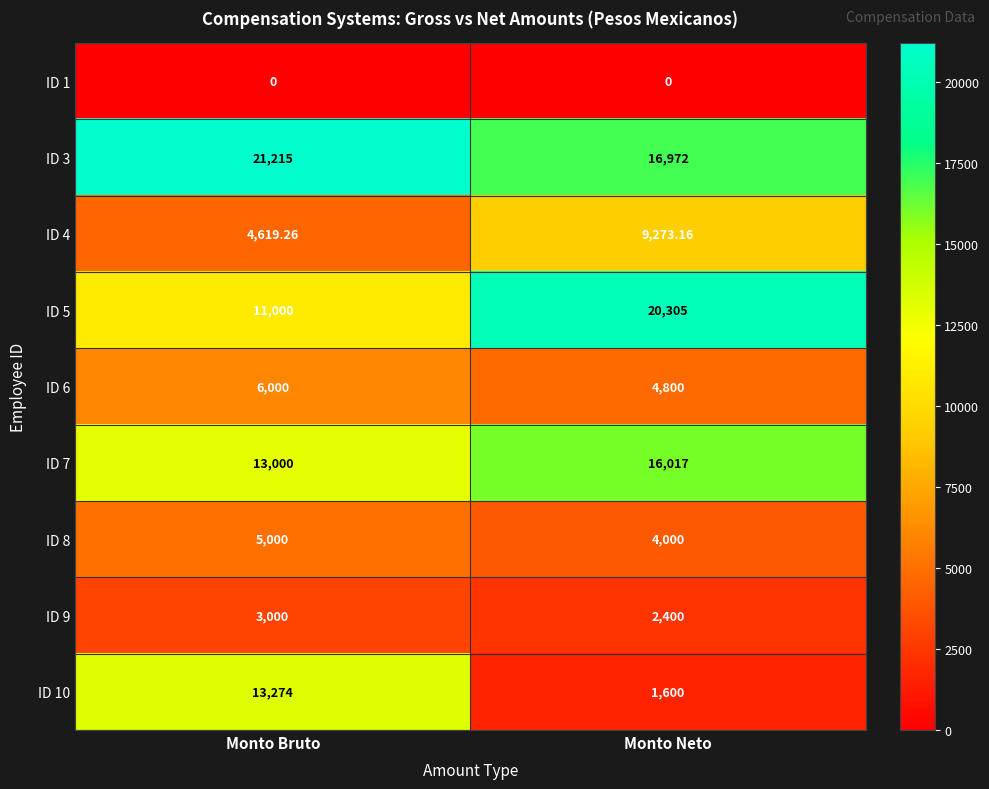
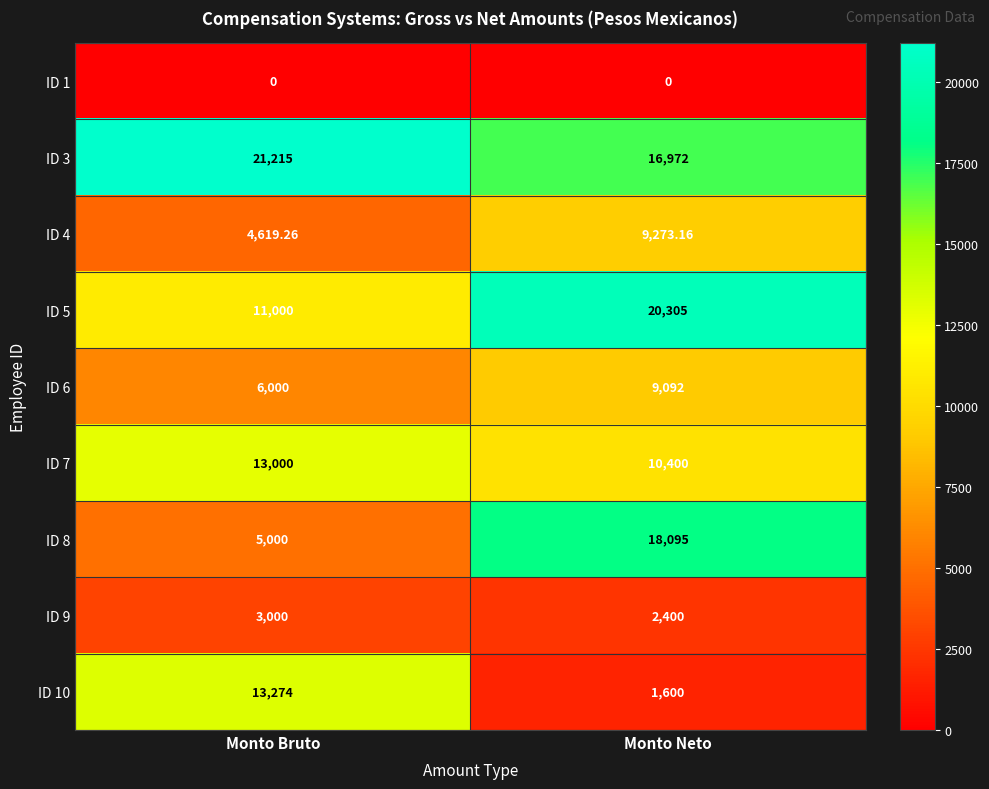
  {
    "ID 1": {
      "Monto Bruto": "0",
      "Monto Neto": "0"
    },
    "ID 3": {
      "Monto Bruto": "21,215",
      "Monto Neto": "16,972"
    },
    "ID 4": {
      "Monto Bruto": "4,619.26",
      "Monto Neto": "9,273.16"
    },
    "ID 5": {
      "Monto Bruto": "11,000",
      "Monto Neto": "20,305"
    },
    "ID 6": {
      "Monto Bruto": "6,000",
-     "Monto Neto": "4,800"
+     "Monto Neto": "9,092"
    },
    "ID 7": {
      "Monto Bruto": "13,000",
-     "Monto Neto": "16,017"
+     "Monto Neto": "10,400"
    },
    "ID 8": {
      "Monto Bruto": "5,000",
-     "Monto Neto": "4,000"
+     "Monto Neto": "18,095"
    },
    "ID 9": {
      "Monto Bruto": "3,000",
      "Monto Neto": "2,400"
    },
    "ID 10": {
      "Monto Bruto": "13,274",
      "Monto Neto": "1,600"
    }
  }
